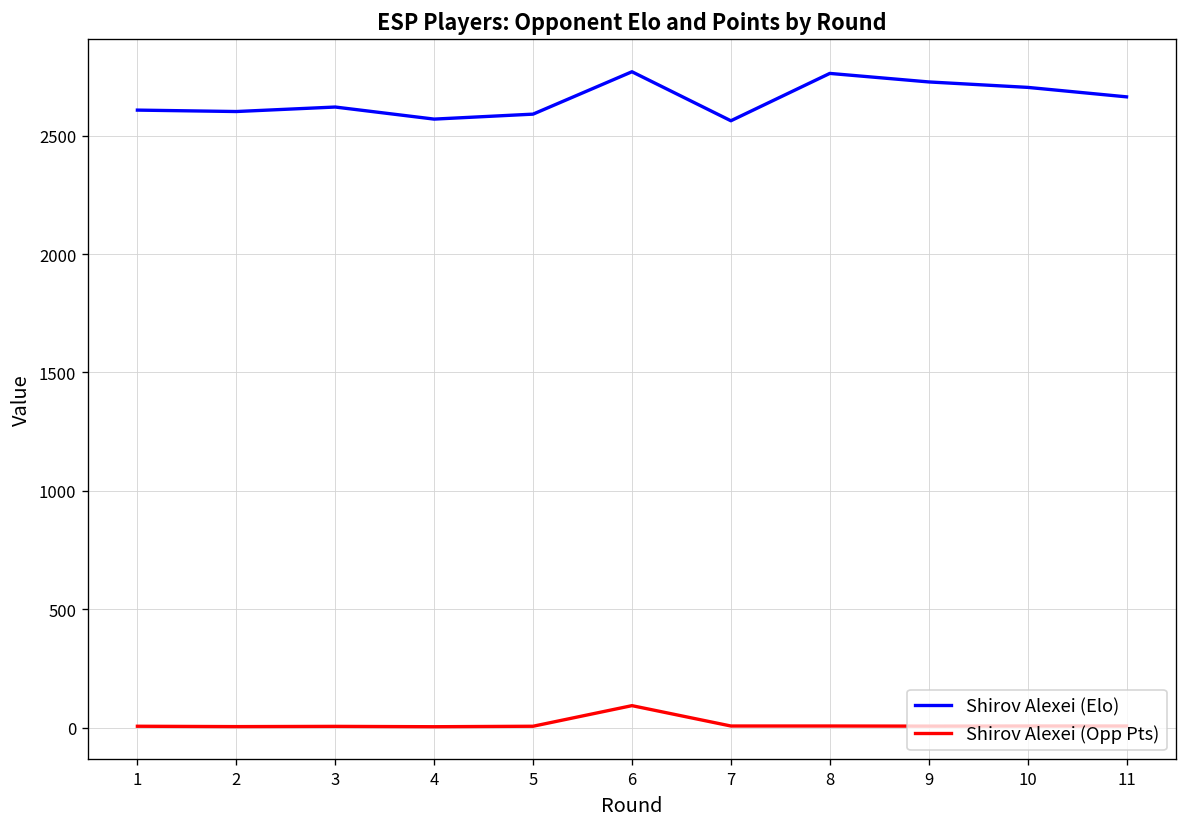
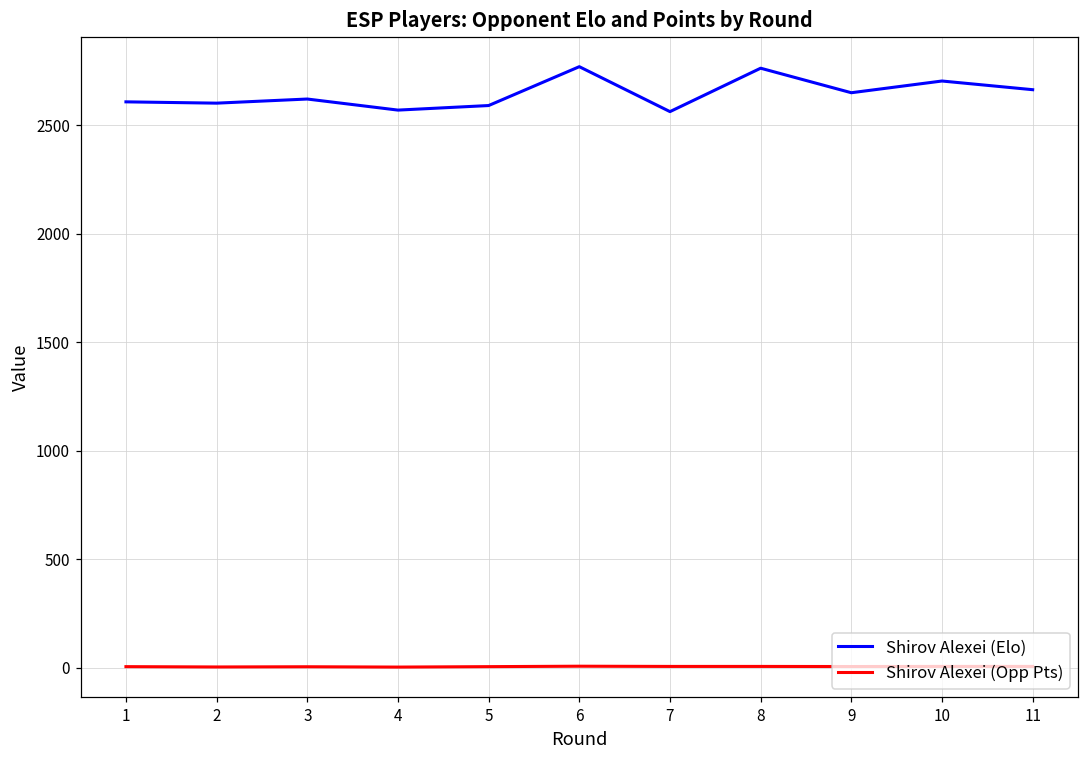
  {
    "Shirov Alexei (Elo)": {
      "1": 2610,
      "2": 2600,
      "3": 2620,
      "4": 2570,
      "5": 2590,
      "6": 2770,
      "7": 2560,
      "8": 2760,
-     "9": 2730,
+     "9": 2650,
      "10": 2700,
      "11": 2660
    },
    "Shirov Alexei (Opp Pts)": {
      "1": 10,
      "2": 0,
      "3": 10,
      "4": 0,
      "5": 10,
-     "6": 90,
+     "6": 10,
      "7": 10,
      "8": 10
    }
  }
